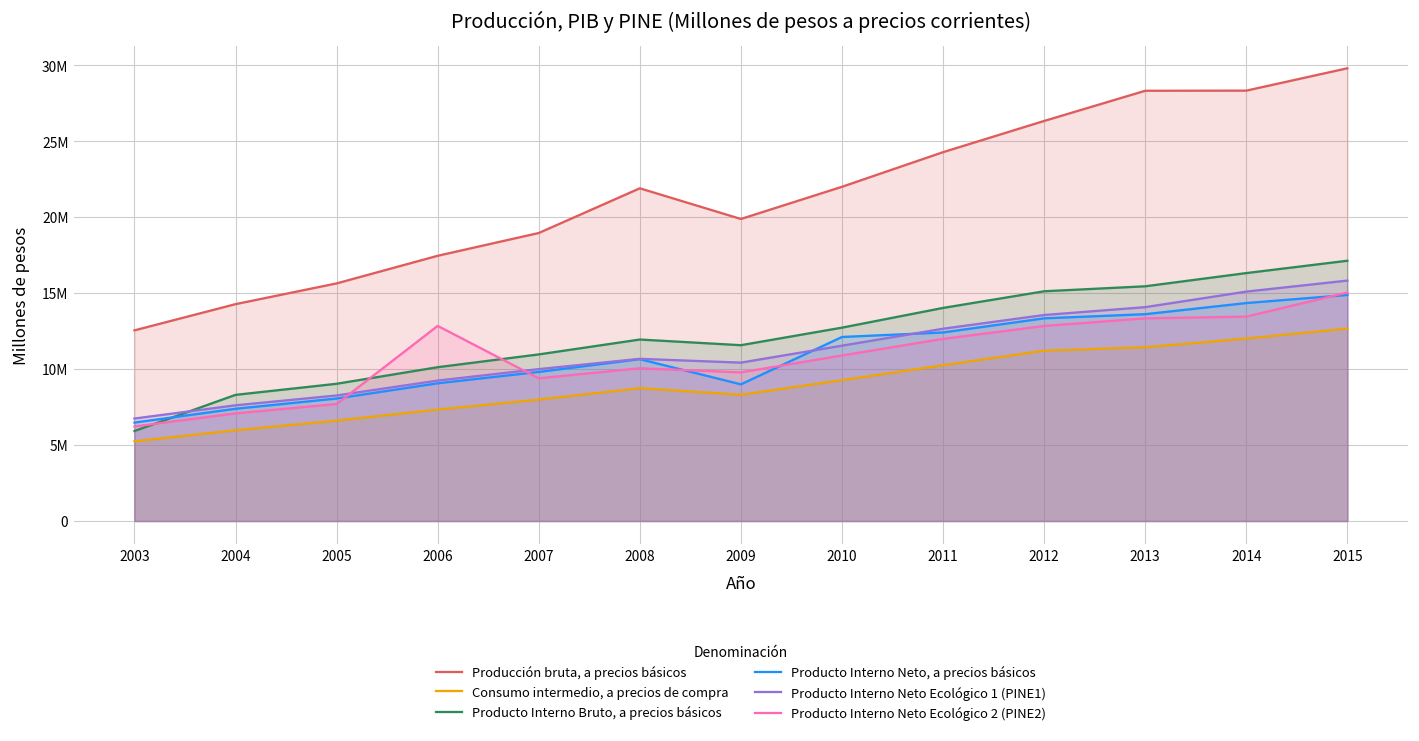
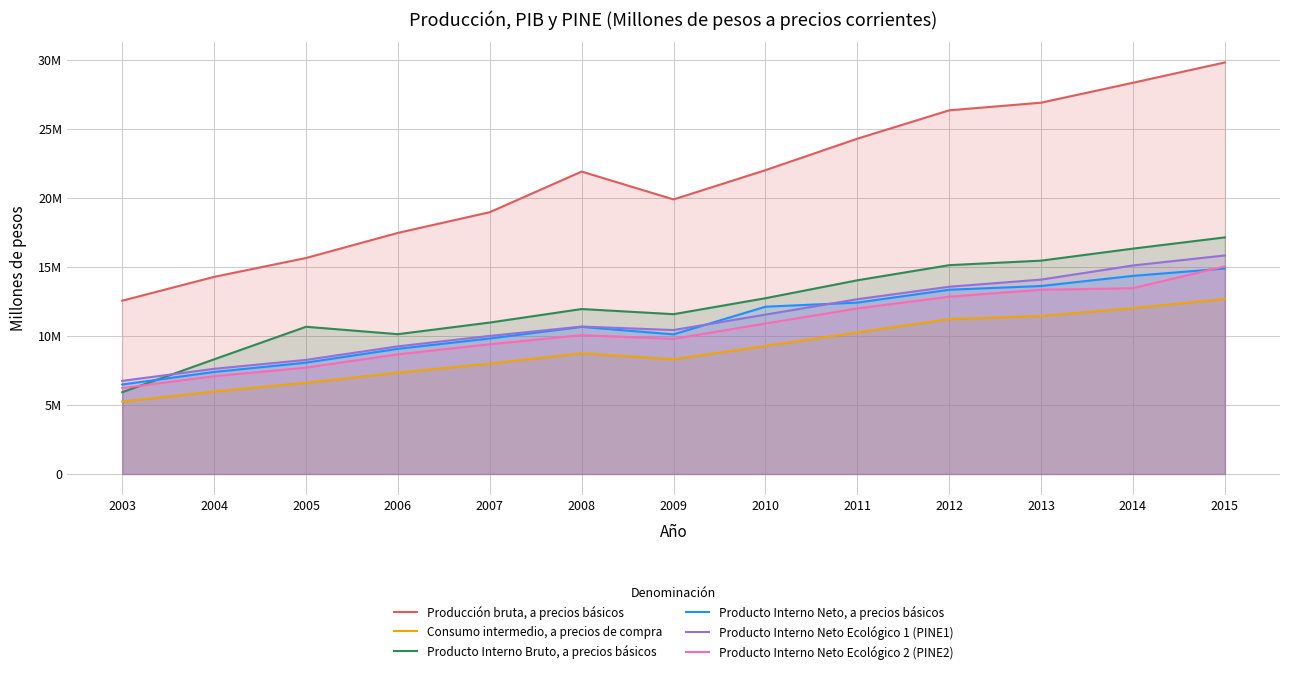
  {
    "Producción bruta, a precios básicos": {
      "2003": 12500000,
      "2004": 14300000,
      "2005": 15600000,
      "2006": 17500000,
      "2007": 19000000,
      "2008": 21900000,
      "2009": 19900000,
      "2010": 22000000,
      "2011": 24300000,
      "2012": 26300000,
-     "2013": 28300000,
+     "2013": 26900000,
      "2014": 28300000,
      "2015": 29800000
    },
    "Consumo intermedio, a precios de compra": {
      "2003": 5200000,
      "2004": 6000000,
      "2005": 6600000,
      "2006": 7300000,
      "2007": 8000000,
      "2008": 8700000,
      "2009": 8300000,
      "2010": 9300000,
      "2011": 10300000,
      "2012": 11200000,
      "2013": 11400000,
      "2014": 12000000,
      "2015": 12700000
    },
    "Producto Interno Bruto, a precios básicos": {
      "2003": 5900000,
      "2004": 8300000,
-     "2005": 9000000,
+     "2005": 10700000,
      "2006": 10100000,
      "2007": 11000000,
      "2008": 11900000,
      "2009": 11600000,
      "2010": 12700000,
      "2011": 14000000,
      "2012": 15100000,
      "2013": 15400000,
      "2014": 16300000,
      "2015": 17100000
    },
    "Producto Interno Neto, a precios básicos": {
      "2003": 6500000,
      "2004": 7400000,
      "2005": 8100000,
      "2007": 9800000,
-     "2009": 9000000,
+     "2009": 10100000,
      "2010": 12100000,
      "2011": 12400000,
      "2012": 13300000,
      "2013": 13600000,
      "2014": 14300000
    },
    "Producto Interno Neto Ecológico 1 (PINE1)": {
      "2003": 6700000,
      "2004": 7600000,
      "2005": 8300000,
      "2007": 10000000,
      "2009": 10400000,
      "2010": 11500000,
      "2011": 12700000,
      "2012": 13600000,
      "2013": 14100000,
      "2014": 15100000,
      "2015": 15800000
    },
    "Producto Interno Neto Ecológico 2 (PINE2)": {
      "2003": 6200000,
      "2004": 7100000,
      "2005": 7700000,
-     "2006": 12800000,
+     "2006": 8700000,
      "2007": 9400000,
      "2008": 10000000,
      "2009": 9800000,
      "2010": 10900000,
      "2011": 12000000,
      "2012": 12800000,
      "2013": 13300000,
      "2014": 13400000
    }
  }
